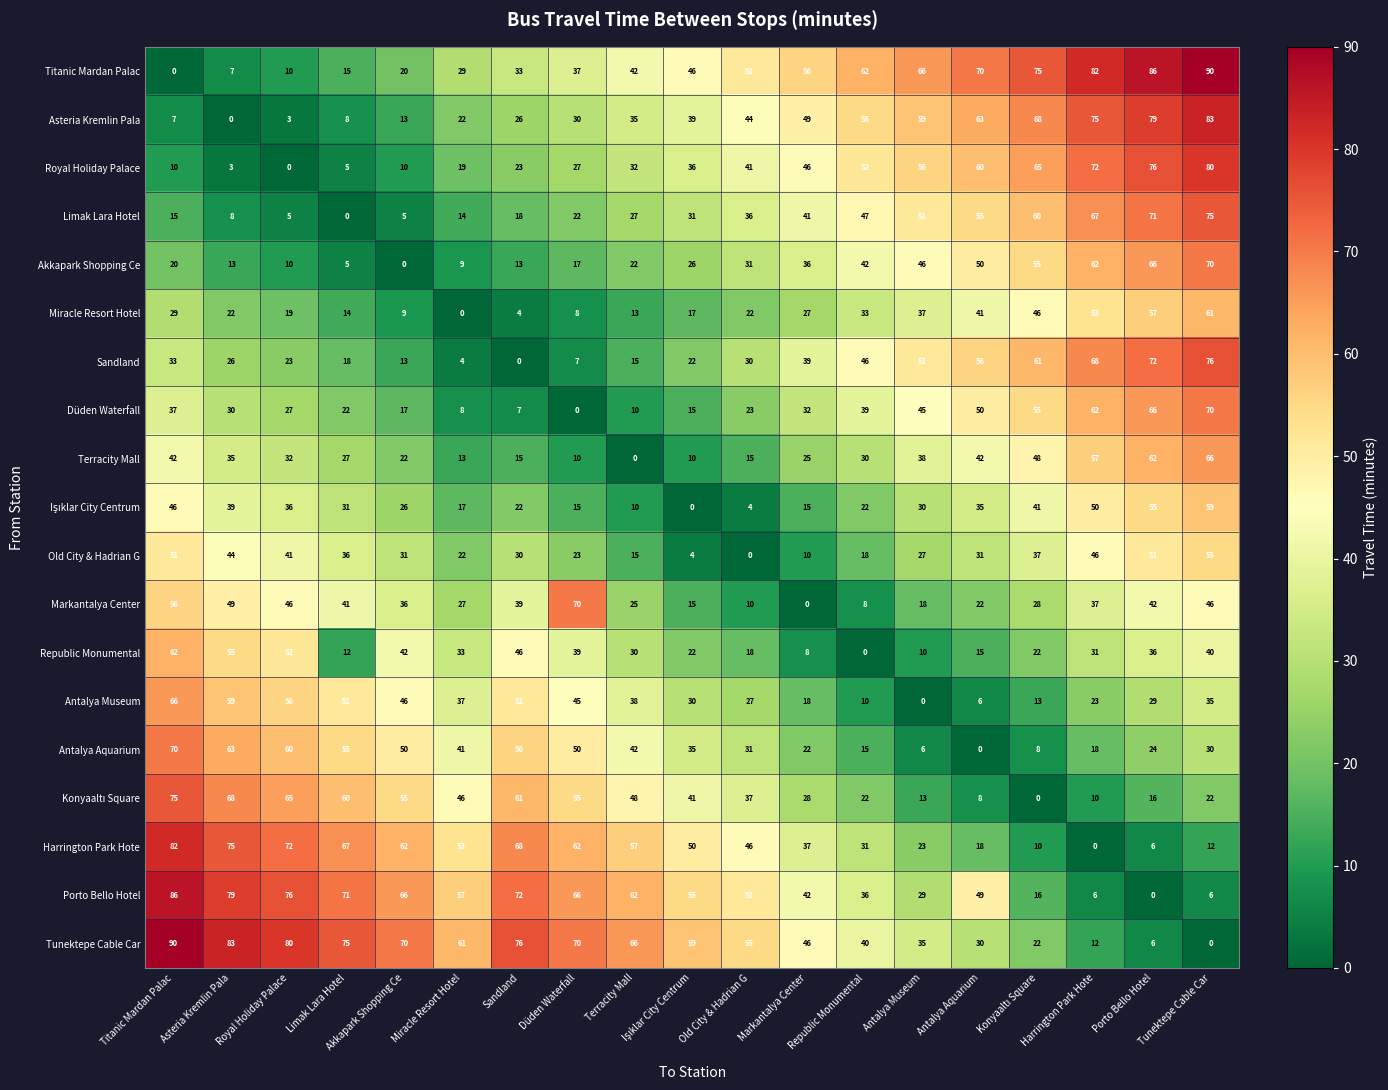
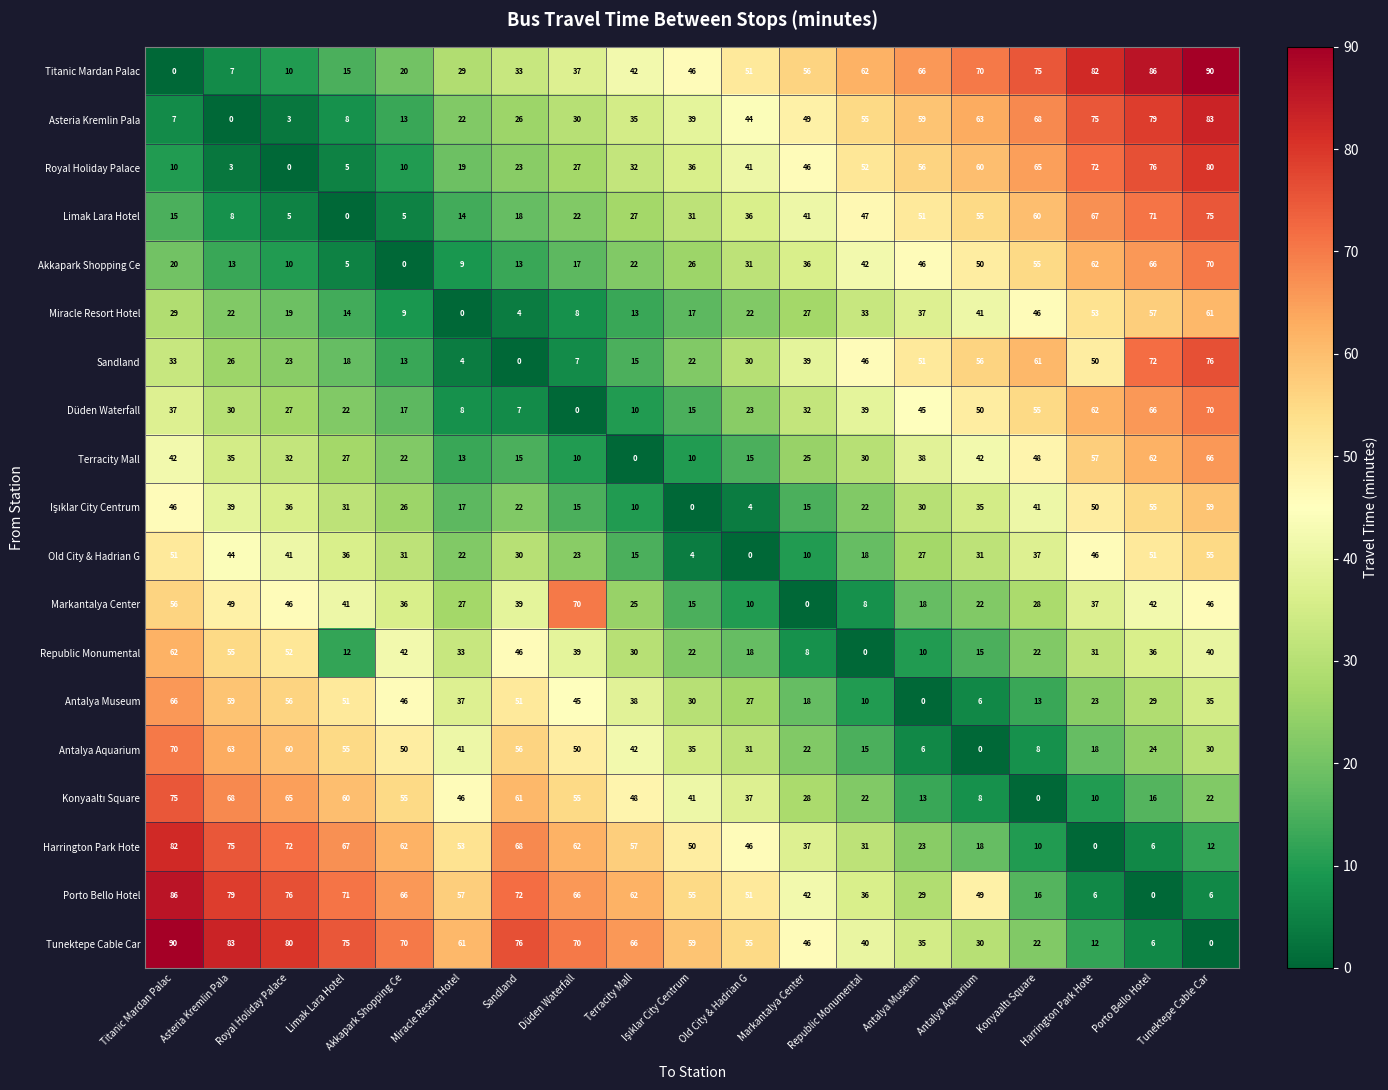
  {
    "Sandland": {
      "Titanic Mardan Palac": 33,
      "Asteria Kremlin Pala": 26,
      "Royal Holiday Palace": 23,
      "Limak Lara Hotel": 18,
      "Akkapark Shopping Ce": 13,
      "Miracle Resort Hotel": 4,
      "Sandland": 0,
      "Düden Waterfall": 7,
      "Terracity Mall": 15,
      "Işıklar City Centrum": 22,
      "Old City & Hadrian G": 30,
      "Markantalya Center": 39,
      "Republic Monumental": 46,
      "Antalya Museum": 51,
      "Antalya Aquarium": 56,
      "Konyaaltı Square": 61,
-     "Harrington Park Hote": 68,
+     "Harrington Park Hote": 50,
      "Porto Bello Hotel": 72,
      "Tunektepe Cable Car": 76
    }
  }
